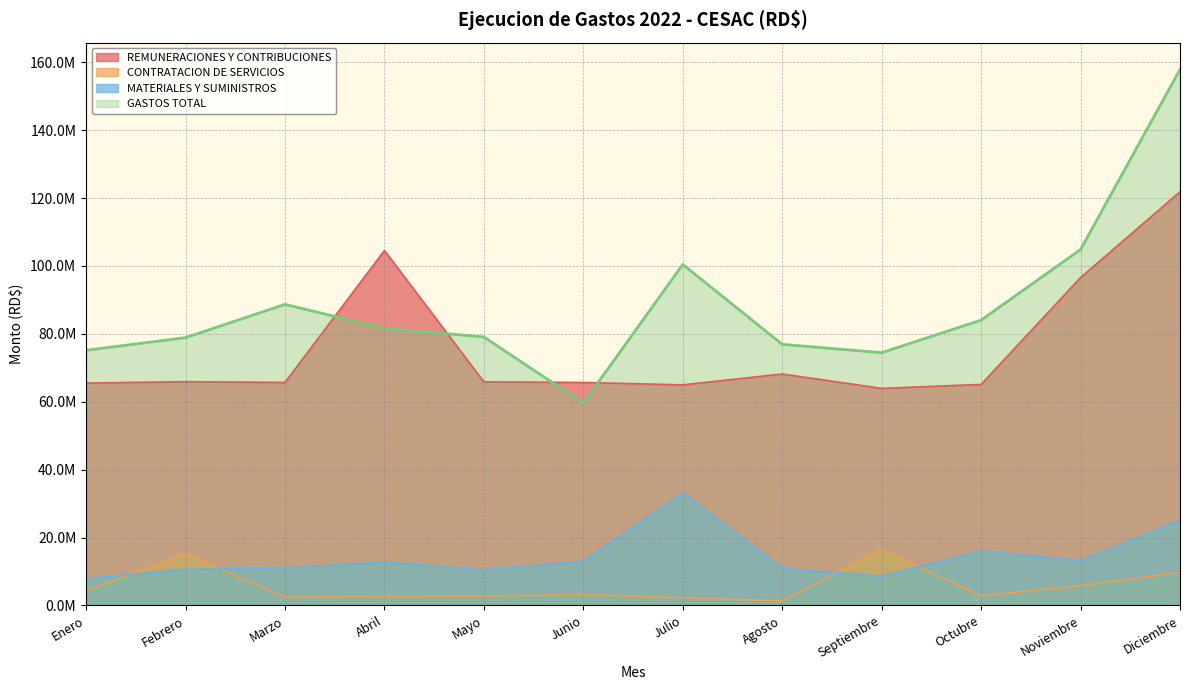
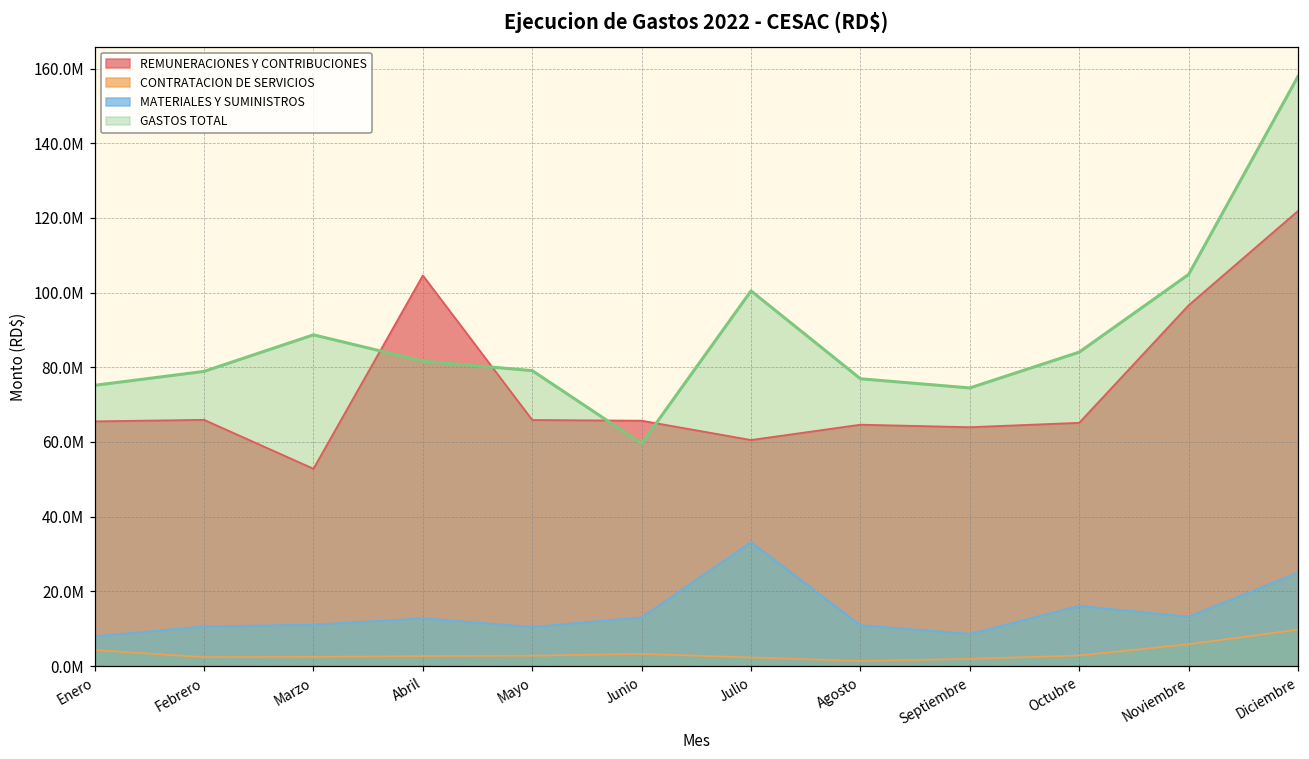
  {
    "REMUNERACIONES Y CONTRIBUCIONES": {
      "Enero": 66000000,
      "Febrero": 66000000,
-     "Marzo": 66000000,
+     "Marzo": 53000000,
      "Abril": 105000000,
      "Mayo": 66000000,
      "Junio": 66000000,
-     "Julio": 65000000,
-     "Agosto": 68000000,
+     "Julio": 61000000,
+     "Agosto": 65000000,
      "Septiembre": 64000000,
      "Octubre": 65000000,
      "Noviembre": 97000000,
      "Diciembre": 122000000
    },
    "CONTRATACION DE SERVICIOS": {
      "Enero": 4000000,
-     "Febrero": 15000000,
+     "Febrero": 2000000,
      "Marzo": 2000000,
      "Abril": 3000000,
      "Mayo": 3000000,
      "Junio": 3000000,
      "Julio": 2000000,
      "Agosto": 1000000,
-     "Septiembre": 17000000,
+     "Septiembre": 2000000,
      "Octubre": 3000000,
      "Noviembre": 6000000,
      "Diciembre": 10000000
    },
    "MATERIALES Y SUMINISTROS": {
      "Enero": 8000000,
      "Febrero": 11000000,
      "Marzo": 11000000,
      "Abril": 13000000,
      "Mayo": 10000000,
      "Junio": 13000000,
      "Julio": 33000000,
      "Agosto": 11000000,
      "Septiembre": 9000000,
      "Octubre": 16000000,
      "Noviembre": 13000000,
      "Diciembre": 25000000
    },
    "GASTOS TOTAL": {
      "Enero": 75000000,
      "Febrero": 79000000,
      "Marzo": 89000000,
      "Abril": 82000000,
      "Mayo": 79000000,
      "Junio": 60000000,
      "Julio": 100000000,
      "Agosto": 77000000,
      "Septiembre": 74000000,
      "Octubre": 84000000,
      "Noviembre": 105000000,
      "Diciembre": 158000000
    }
  }
